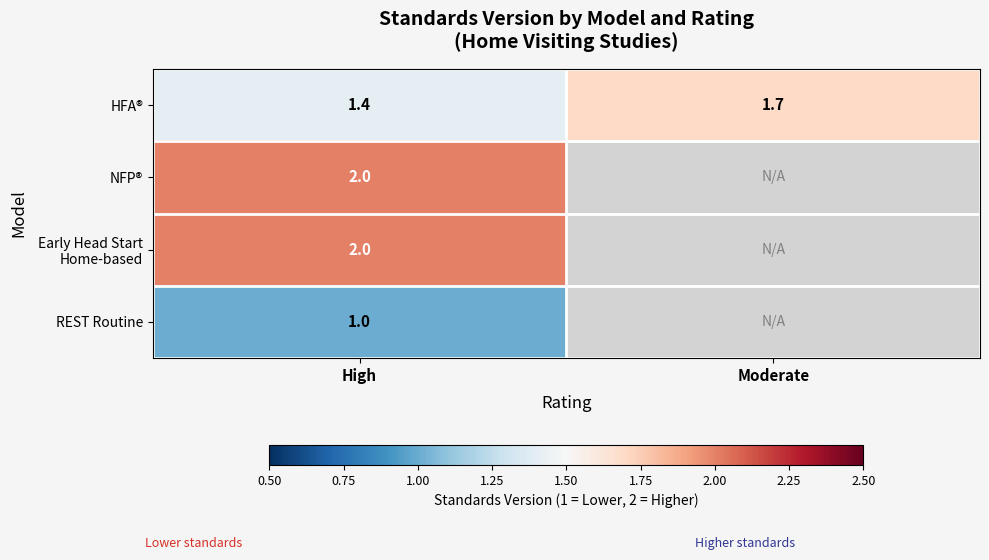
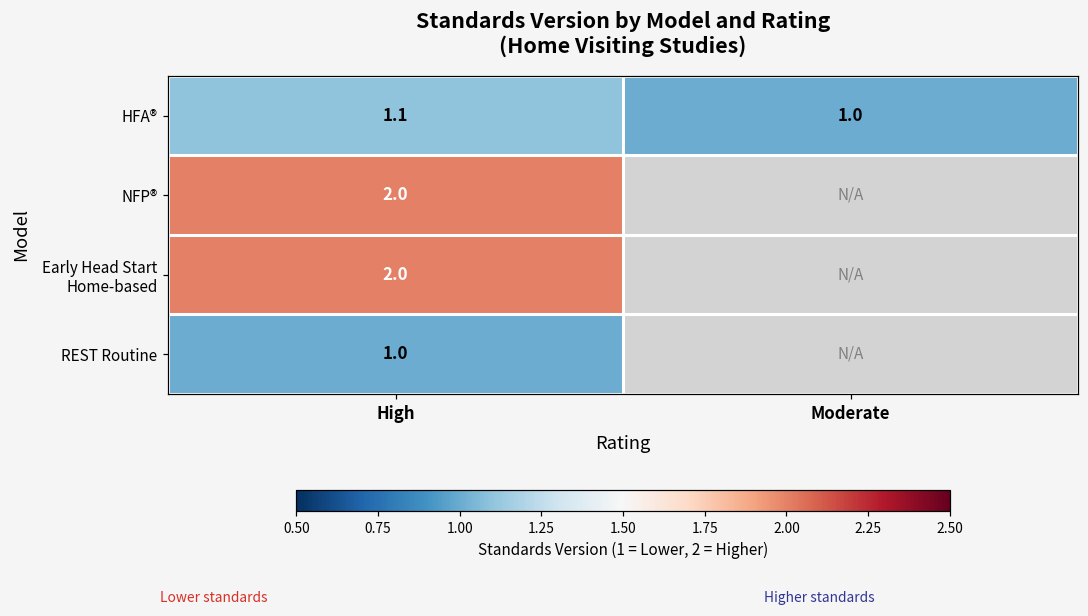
  {
    "HFA®": {
-     "High": 1.4,
-     "Moderate": 1.7
+     "High": 1.1,
+     "Moderate": 1.0
    },
    "NFP®": {
      "High": 2.0
    },
    "Early Head Start Home-based": {
      "High": 2.0
    },
    "REST Routine": {
      "High": 1.0
    }
  }
